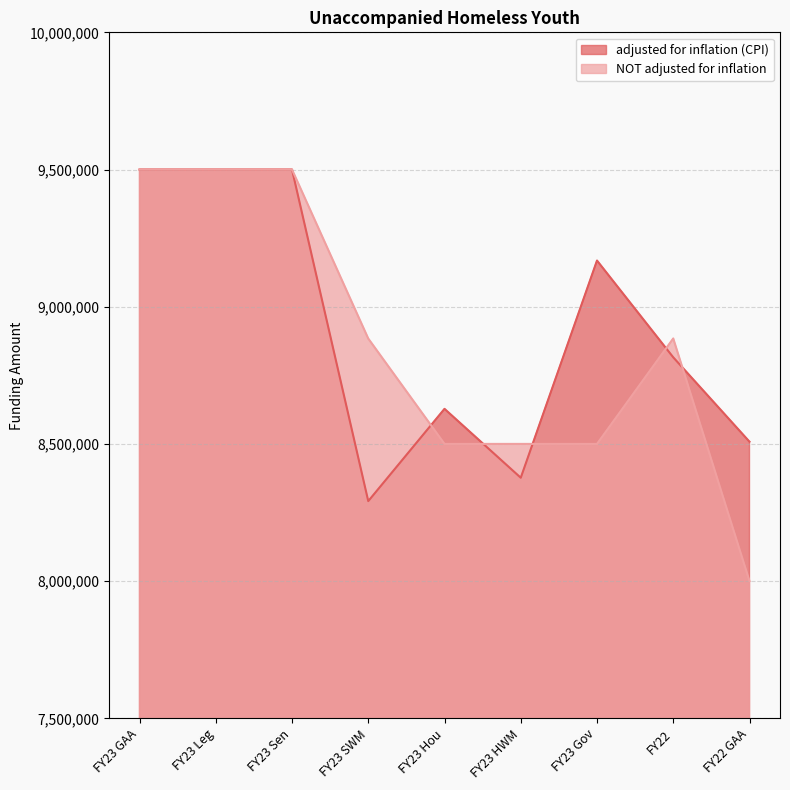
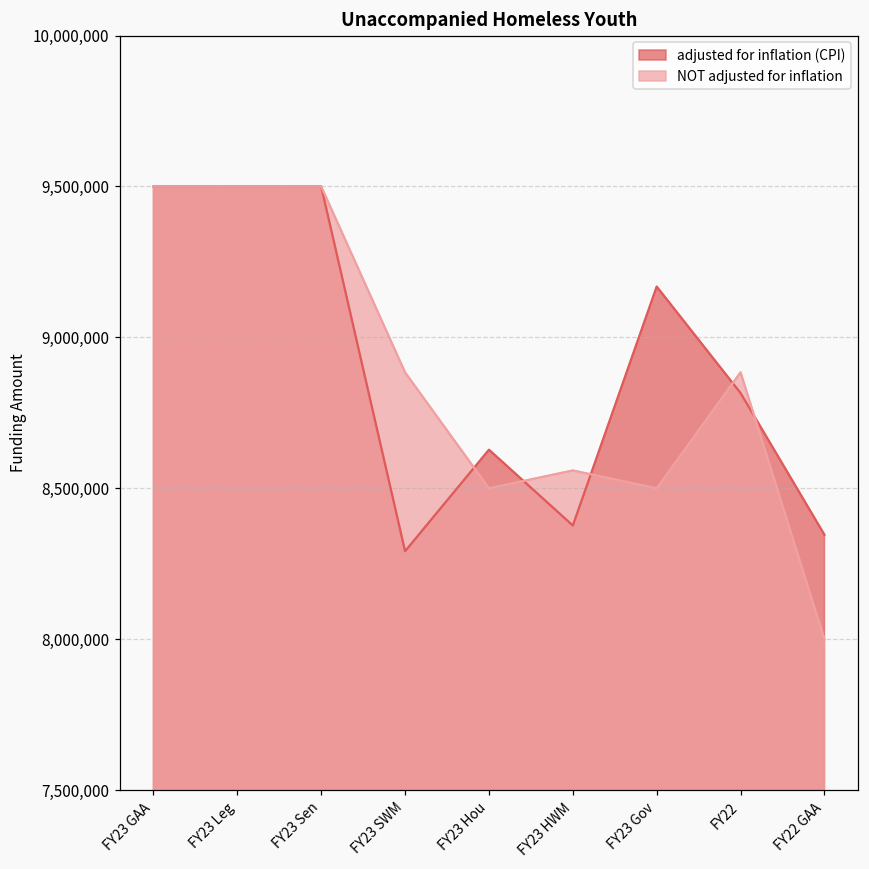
  {
    "adjusted for inflation (CPI)": {
      "FY23 SWM": "8,290,000",
      "FY23 Hou": "8,630,000",
      "FY23 HWM": "8,380,000",
      "FY23 Gov": "9,170,000",
      "FY22": "8,820,000",
-     "FY22 GAA": "8,510,000"
+     "FY22 GAA": "8,350,000"
    },
    "NOT adjusted for inflation": {
      "FY23 SWM": "8,880,000",
      "FY23 Hou": "8,500,000",
-     "FY23 HWM": "8,500,000",
+     "FY23 HWM": "8,560,000",
      "FY23 Gov": "8,500,000",
      "FY22": "8,880,000",
      "FY22 GAA": "8,000,000"
    }
  }
